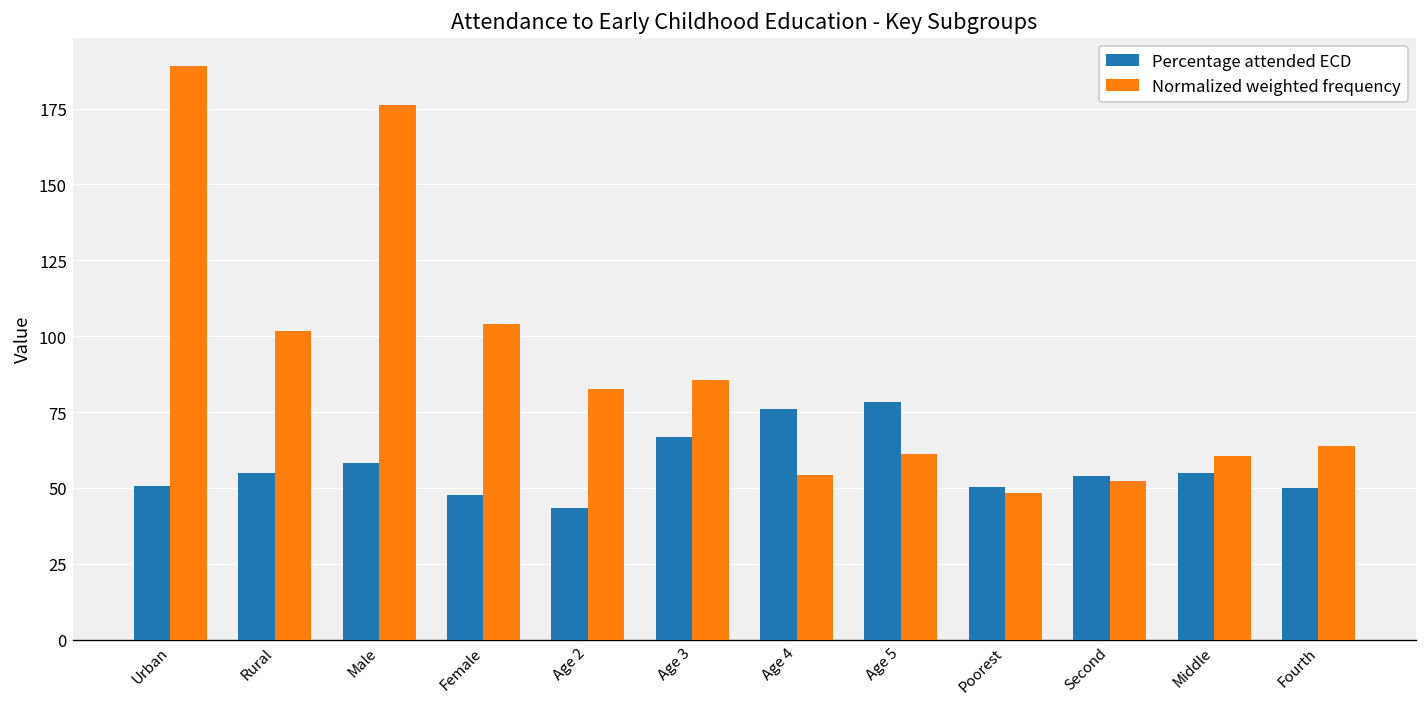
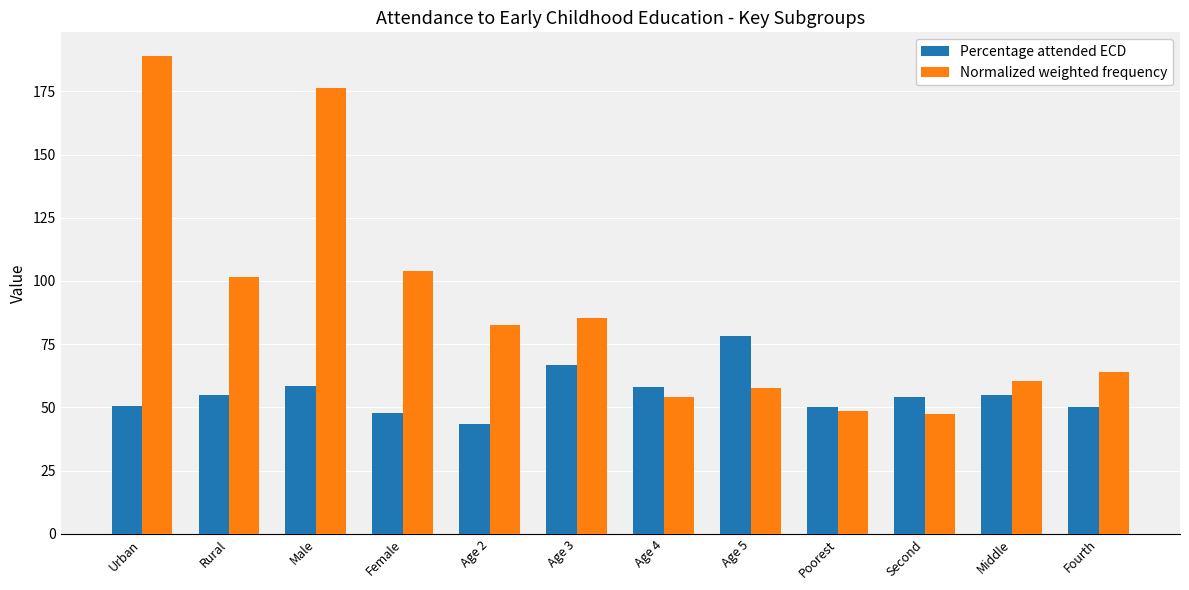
  {
    "Percentage attended ECD": {
      "Urban": 51,
      "Rural": 55,
      "Male": 58,
      "Female": 48,
      "Age 2": 43,
      "Age 3": 67,
-     "Age 4": 76,
+     "Age 4": 58,
      "Age 5": 78,
      "Poorest": 50,
      "Second": 54,
      "Middle": 55,
      "Fourth": 50
    },
    "Normalized weighted frequency": {
      "Urban": 189,
      "Rural": 102,
      "Male": 176,
      "Female": 104,
      "Age 2": 83,
      "Age 3": 85,
      "Age 4": 54,
-     "Age 5": 61,
+     "Age 5": 58,
      "Poorest": 48,
-     "Second": 52,
+     "Second": 47,
      "Middle": 60,
      "Fourth": 64
    }
  }
